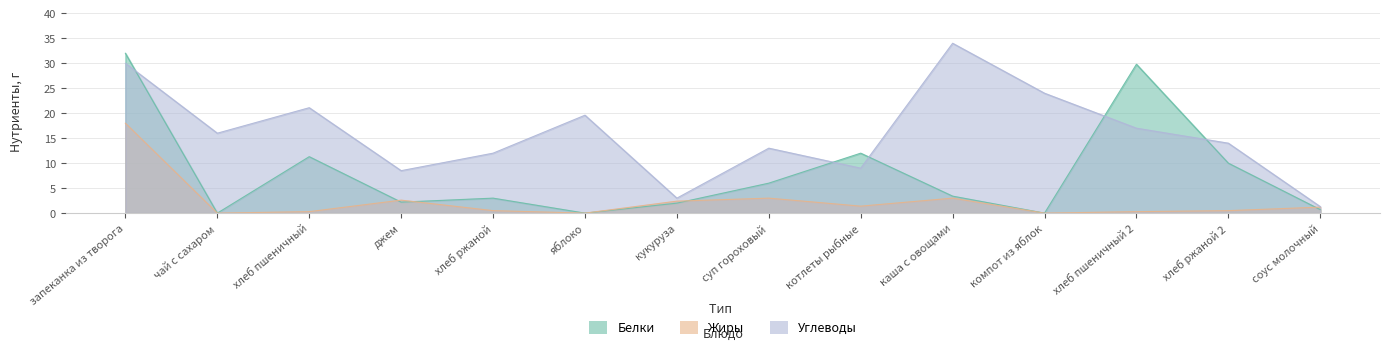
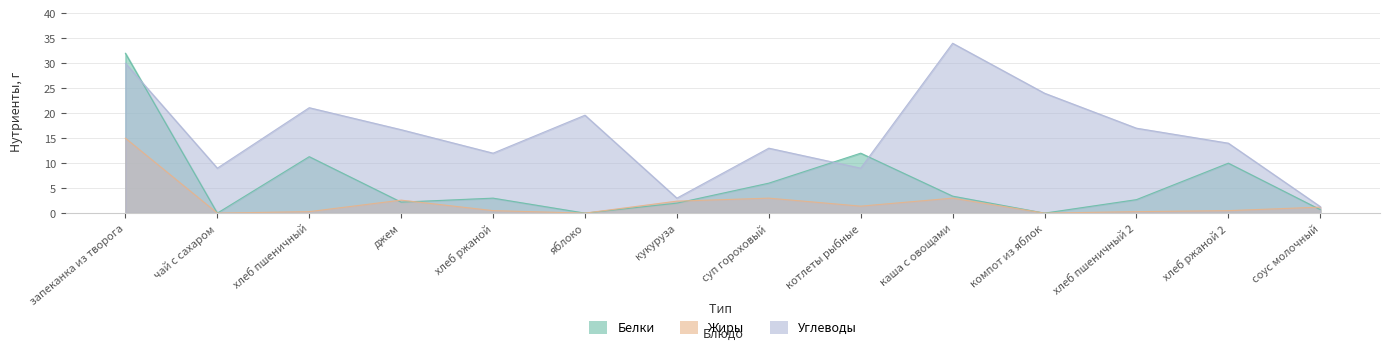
  {
    "Белки": {
      "запеканка из творога": 32,
      "хлеб пшеничный": 11,
      "хлеб ржаной": 3,
      "суп гороховый": 6,
      "котлеты рыбные": 12,
-     "хлеб пшеничный 2": 30,
+     "хлеб пшеничный 2": 3,
      "хлеб ржаной 2": 10
    },
    "Жиры": {
-     "запеканка из творога": 18,
+     "запеканка из творога": 15,
      "хлеб пшеничный": 0,
      "хлеб ржаной": 1,
      "суп гороховый": 3,
      "котлеты рыбные": 1,
      "хлеб пшеничный 2": 0,
      "хлеб ржаной 2": 1
    },
    "Углеводы": {
      "запеканка из творога": 30,
-     "чай с сахаром": 16,
+     "чай с сахаром": 9,
      "хлеб пшеничный": 21,
-     "джем": 9,
+     "джем": 17,
      "хлеб ржаной": 12,
      "яблоко": 20,
      "кукуруза": 3,
      "суп гороховый": 13,
      "котлеты рыбные": 9,
      "каша с овощами": 34,
      "компот из яблок": 24,
      "хлеб пшеничный 2": 17,
      "хлеб ржаной 2": 14
    }
  }
